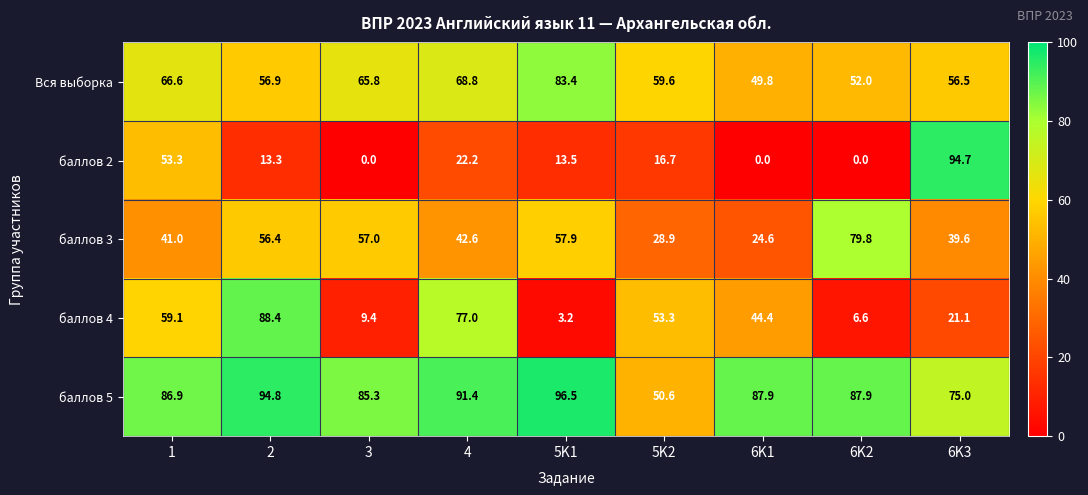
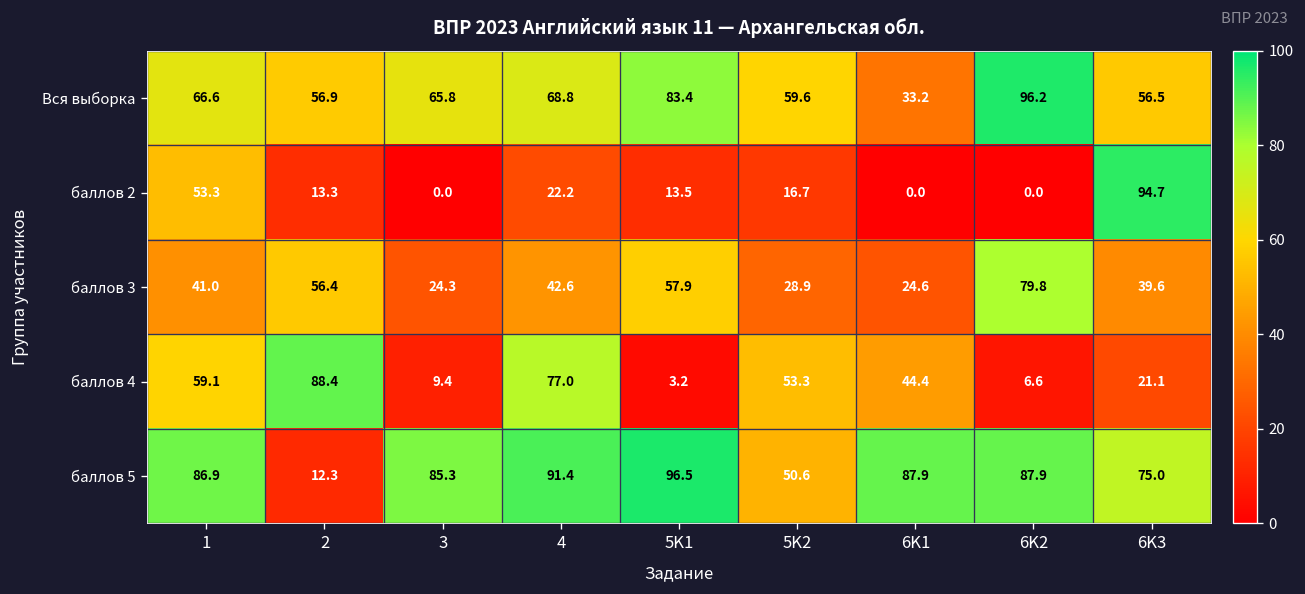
  {
    "Вся выборка": {
      "1": 66.6,
      "2": 56.9,
      "3": 65.8,
      "4": 68.8,
      "5K1": 83.4,
      "5K2": 59.6,
-     "6K1": 49.8,
-     "6K2": 52.0,
+     "6K1": 33.2,
+     "6K2": 96.2,
      "6K3": 56.5
    },
    "баллов 2": {
      "1": 53.3,
      "2": 13.3,
      "3": 0.0,
      "4": 22.2,
      "5K1": 13.5,
      "5K2": 16.7,
      "6K1": 0.0,
      "6K2": 0.0,
      "6K3": 94.7
    },
    "баллов 3": {
      "1": 41.0,
      "2": 56.4,
-     "3": 57.0,
+     "3": 24.3,
      "4": 42.6,
      "5K1": 57.9,
      "5K2": 28.9,
      "6K1": 24.6,
      "6K2": 79.8,
      "6K3": 39.6
    },
    "баллов 4": {
      "1": 59.1,
      "2": 88.4,
      "3": 9.4,
      "4": 77.0,
      "5K1": 3.2,
      "5K2": 53.3,
      "6K1": 44.4,
      "6K2": 6.6,
      "6K3": 21.1
    },
    "баллов 5": {
      "1": 86.9,
-     "2": 94.8,
+     "2": 12.3,
      "3": 85.3,
      "4": 91.4,
      "5K1": 96.5,
      "5K2": 50.6,
      "6K1": 87.9,
      "6K2": 87.9,
      "6K3": 75.0
    }
  }
